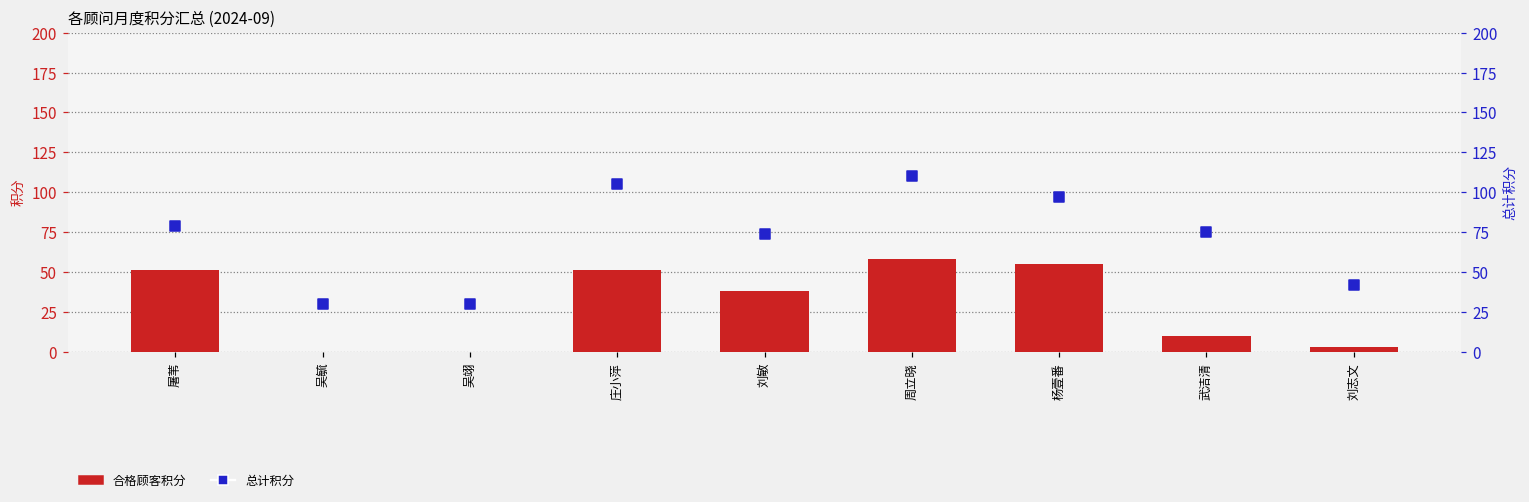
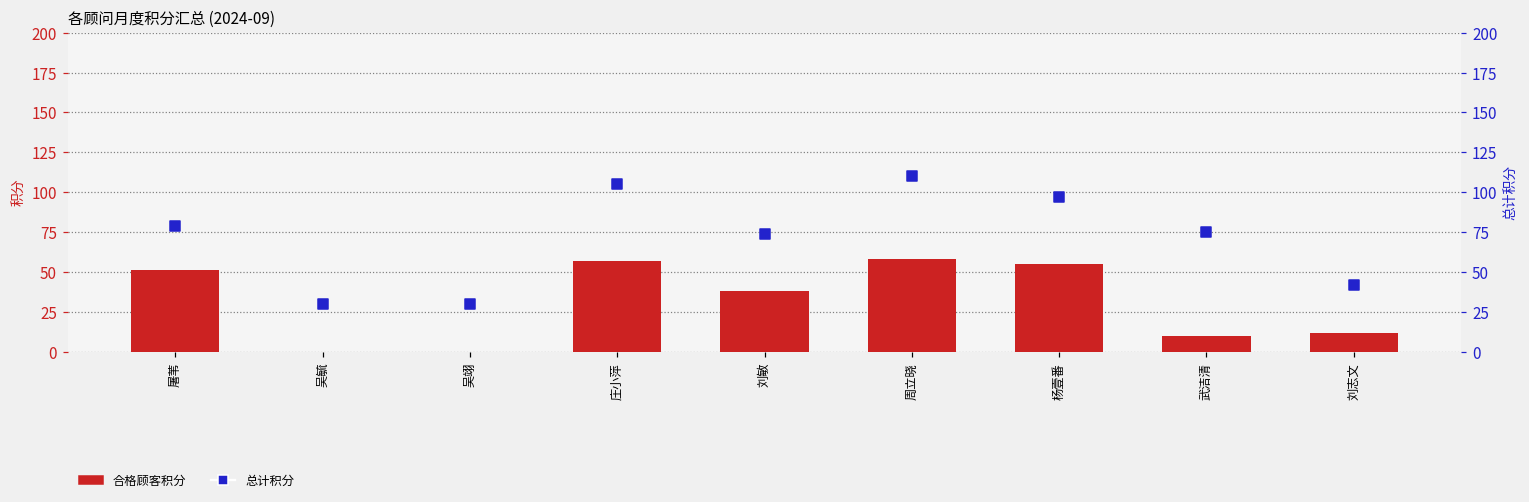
  {
    "合格顾客积分": {
      "屠苇": 51,
      "吴毓": 0,
      "吴翊": 0,
-     "庄小萍": 51,
+     "庄小萍": 57,
      "刘敏": 38,
      "周立晓": 58,
      "杨壹番": 55,
      "武洁清": 10,
-     "刘志文": 3
+     "刘志文": 12
    }
  }
